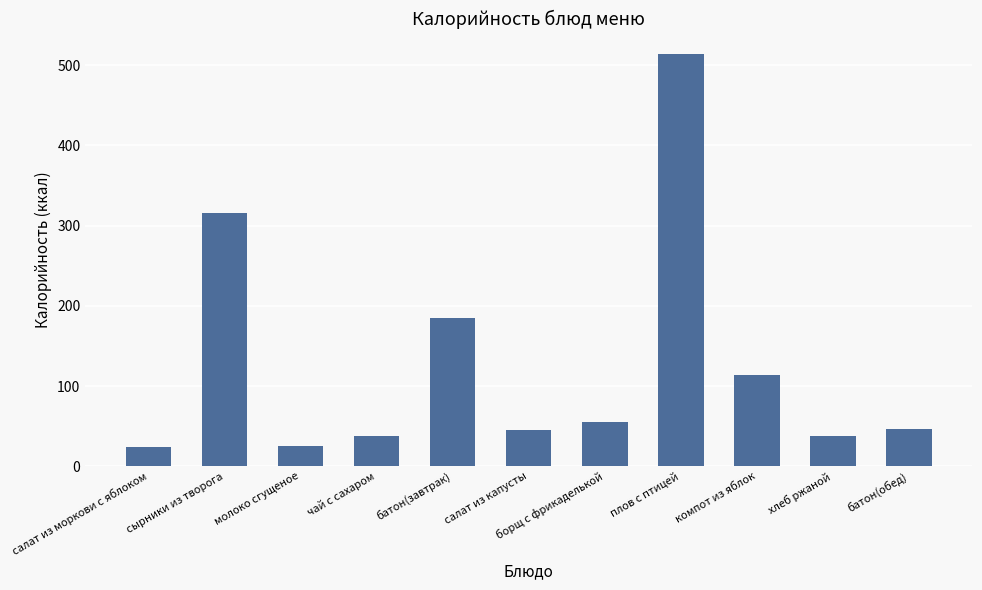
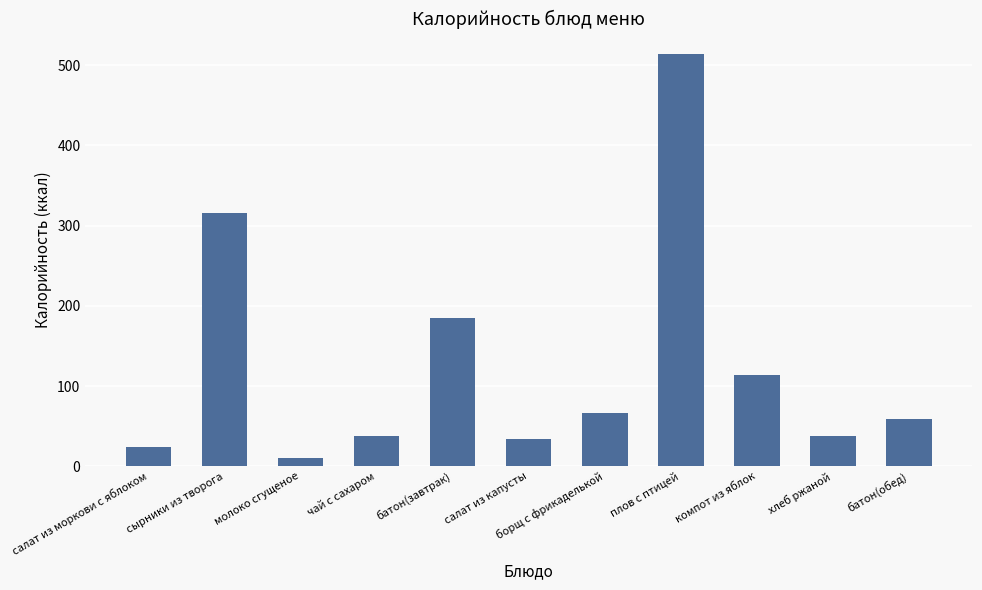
  {
    "салат из моркови с яблоком": 20,
    "сырники из творога": 320,
-   "молоко сгущеное": 30,
+   "молоко сгущеное": 10,
    "чай с сахаром": 40,
    "батон(завтрак)": 180,
-   "салат из капусты": 40,
-   "борщ с фрикаделькой": 60,
+   "салат из капусты": 30,
+   "борщ с фрикаделькой": 70,
    "плов с птицей": 510,
    "компот из яблок": 110,
    "хлеб ржаной": 40,
-   "батон(обед)": 50
+   "батон(обед)": 60
  }
